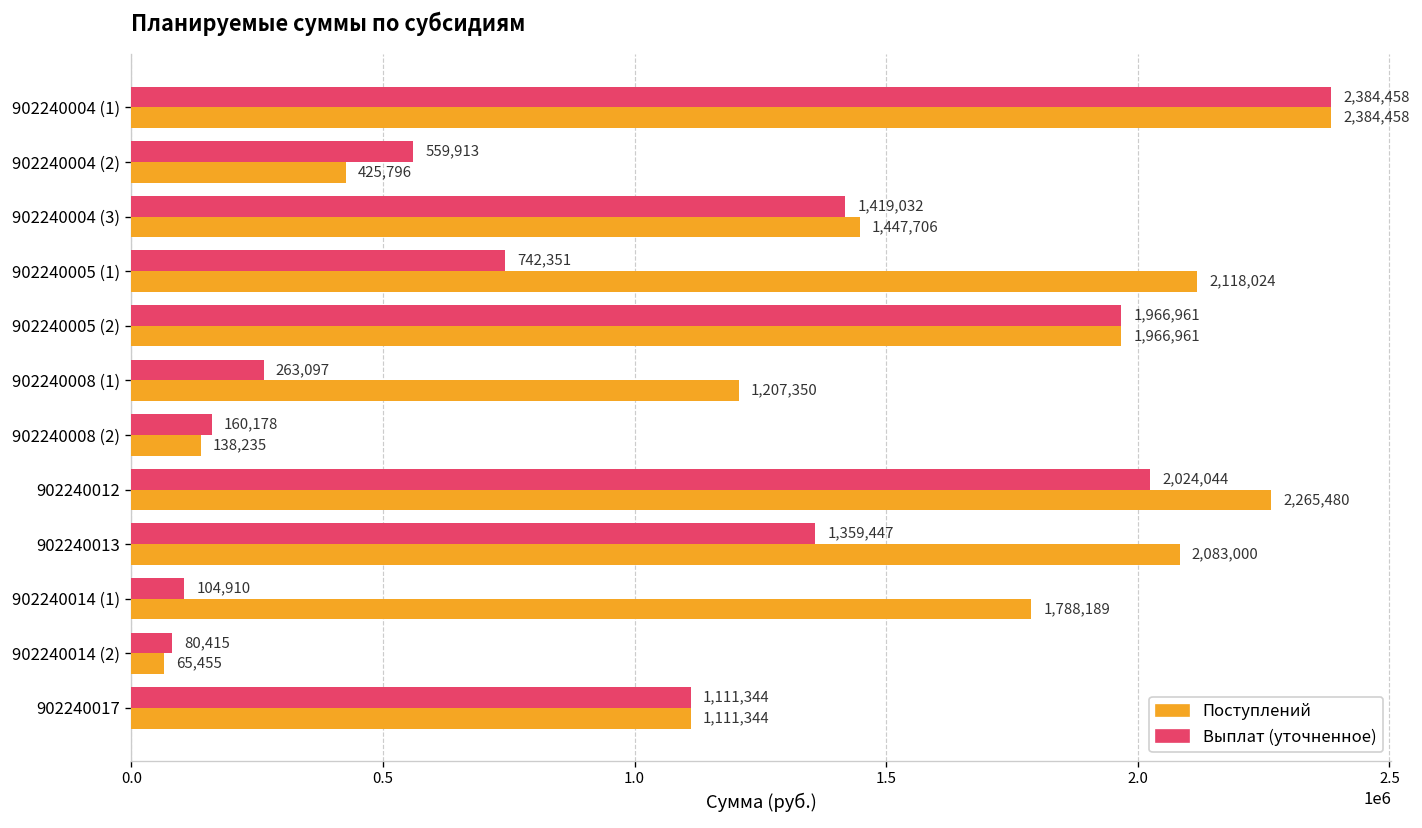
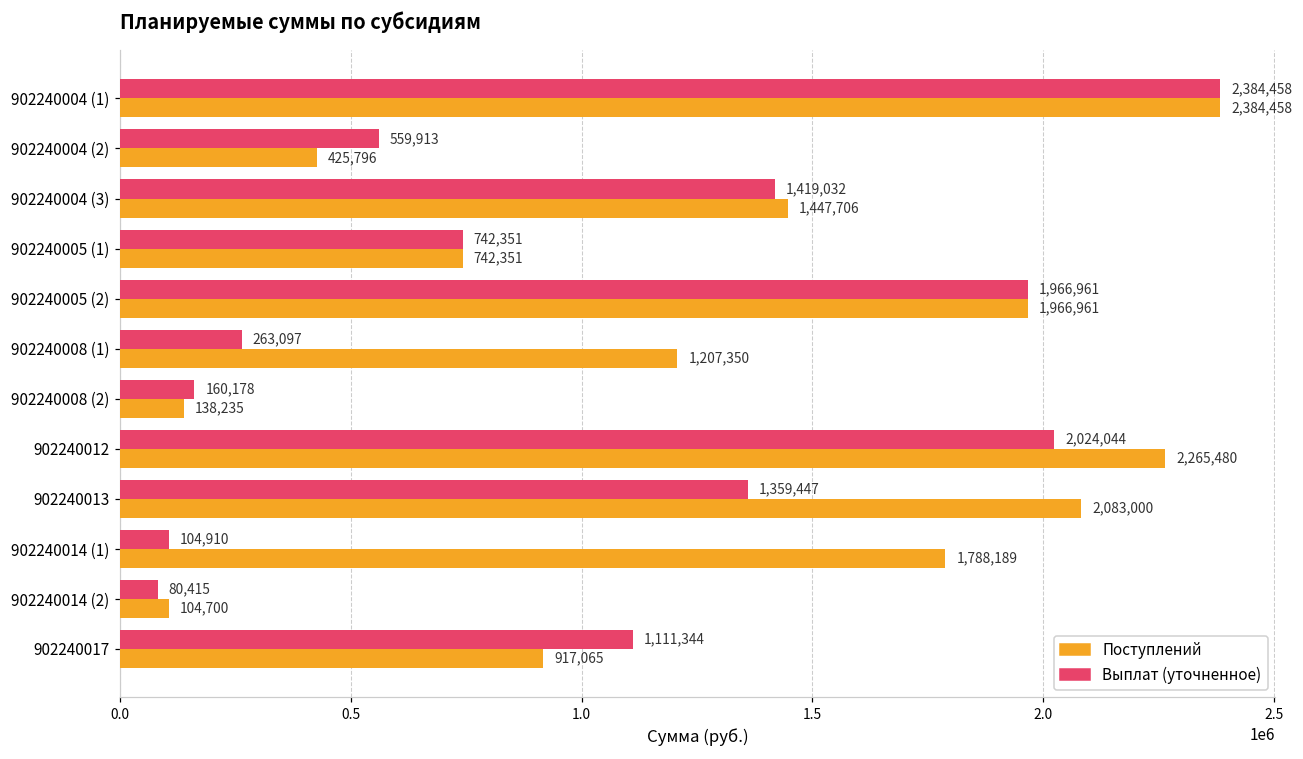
  {
    "Поступлений": {
      "902240004 (1)": "2,384,458",
      "902240004 (2)": "425,796",
      "902240004 (3)": "1,447,706",
-     "902240005 (1)": "2,118,024",
+     "902240005 (1)": "742,351",
      "902240005 (2)": "1,966,961",
      "902240008 (1)": "1,207,350",
      "902240008 (2)": "138,235",
      "902240012": "2,265,480",
      "902240013": "2,083,000",
      "902240014 (1)": "1,788,189",
-     "902240014 (2)": "65,455",
-     "902240017": "1,111,344"
+     "902240014 (2)": "104,700",
+     "902240017": "917,065"
    },
    "Выплат (уточненное)": {
      "902240004 (1)": "2,384,458",
      "902240004 (2)": "559,913",
      "902240004 (3)": "1,419,032",
      "902240005 (1)": "742,351",
      "902240005 (2)": "1,966,961",
      "902240008 (1)": "263,097",
      "902240008 (2)": "160,178",
      "902240012": "2,024,044",
      "902240013": "1,359,447",
      "902240014 (1)": "104,910",
      "902240014 (2)": "80,415",
      "902240017": "1,111,344"
    }
  }
